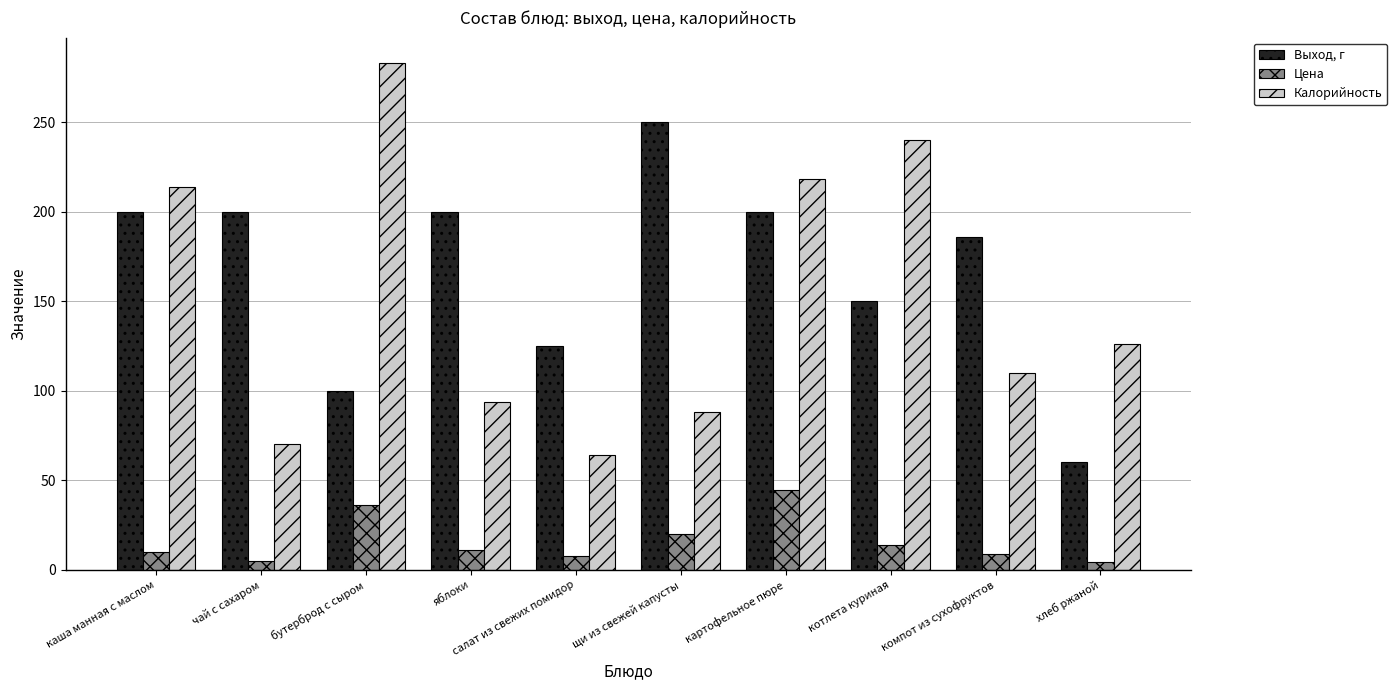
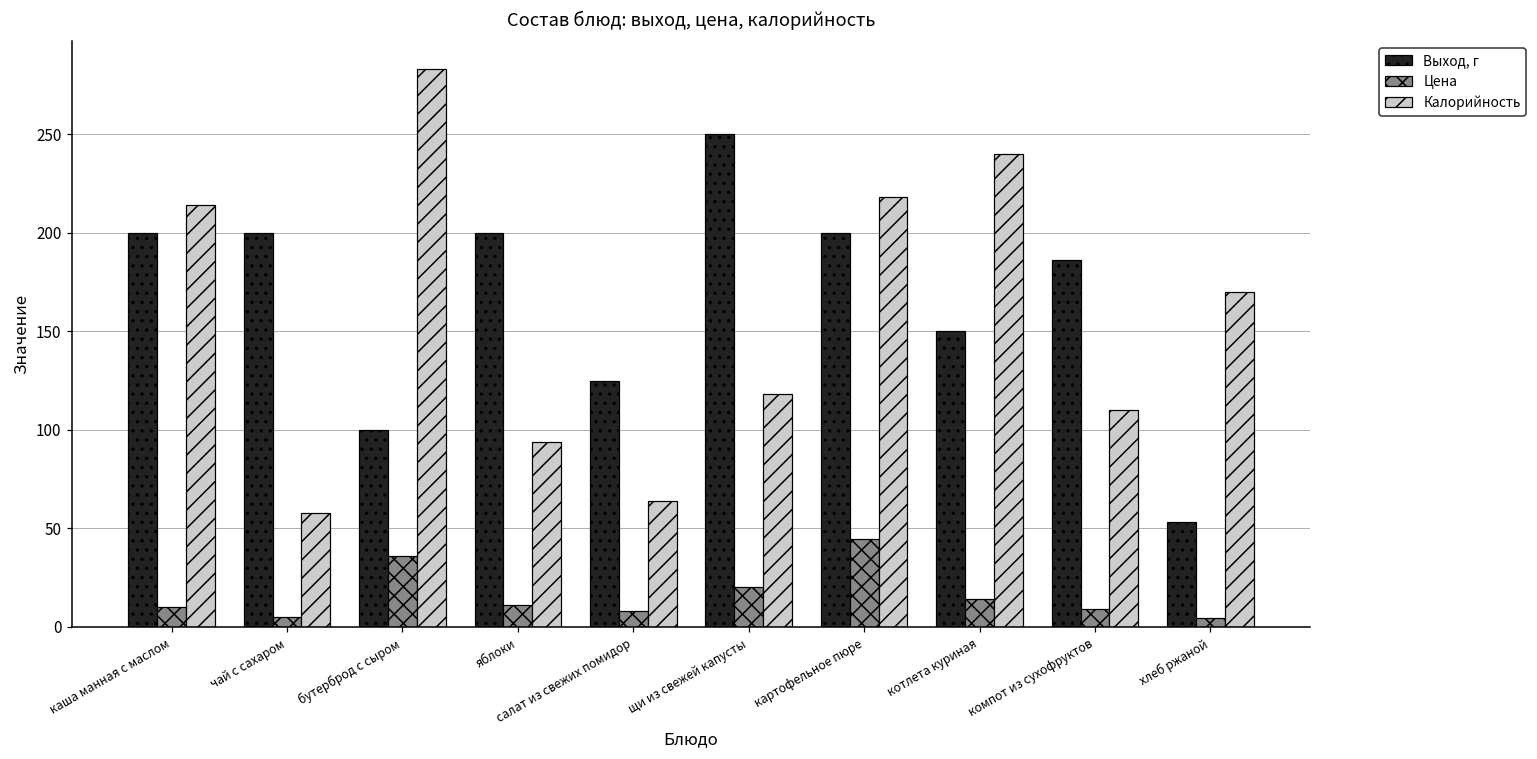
  {
    "Выход, г": {
      "каша манная с маслом": 200,
      "чай с сахаром": 200,
      "бутерброд с сыром": 100,
      "яблоки": 200,
      "салат из свежих помидор": 125,
      "щи из свежей капусты": 250,
      "картофельное пюре": 200,
      "котлета куриная": 150,
      "компот из сухофруктов": 186,
-     "хлеб ржаной": 60
+     "хлеб ржаной": 53
    },
    "Цена": {
      "каша манная с маслом": 10,
      "чай с сахаром": 5,
      "бутерброд с сыром": 36,
      "яблоки": 11,
      "салат из свежих помидор": 8,
      "щи из свежей капусты": 20,
      "картофельное пюре": 45,
      "котлета куриная": 14,
      "компот из сухофруктов": 9,
      "хлеб ржаной": 4
    },
    "Калорийность": {
      "каша манная с маслом": 214,
-     "чай с сахаром": 70,
+     "чай с сахаром": 58,
      "бутерброд с сыром": 283,
      "яблоки": 94,
      "салат из свежих помидор": 64,
-     "щи из свежей капусты": 88,
+     "щи из свежей капусты": 118,
      "картофельное пюре": 218,
      "котлета куриная": 240,
      "компот из сухофруктов": 110,
-     "хлеб ржаной": 126
+     "хлеб ржаной": 170
    }
  }
